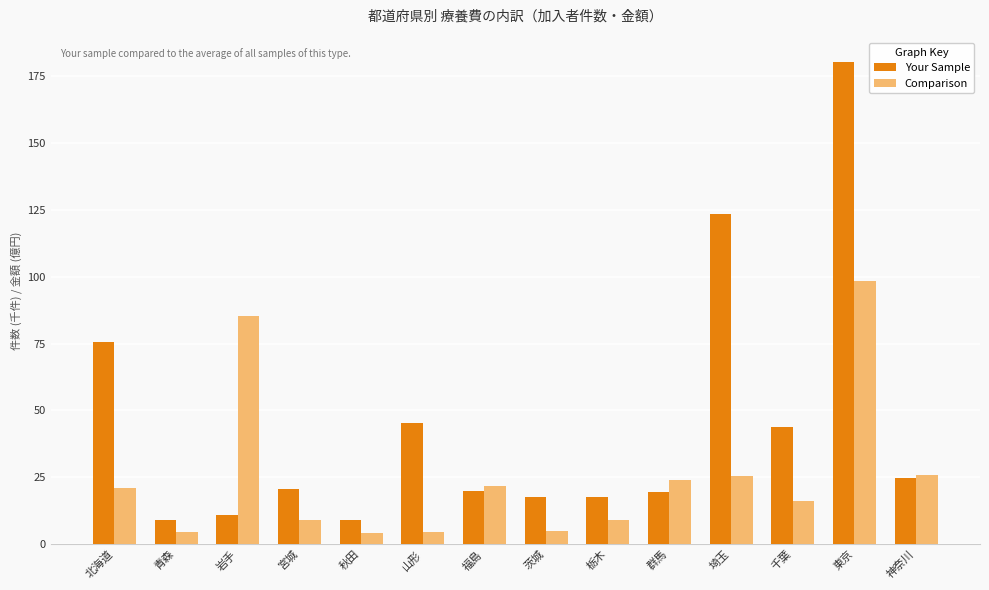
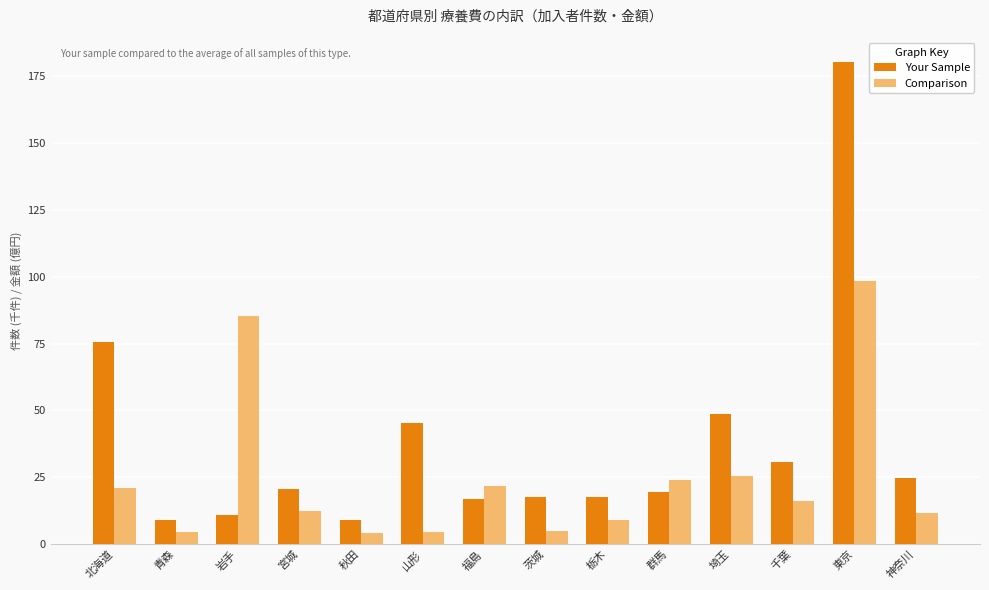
  {
    "Your Sample": {
      "北海道": 76,
      "青森": 9,
      "岩手": 11,
      "宮城": 20,
      "秋田": 9,
      "山形": 45,
-     "福島": 20,
+     "福島": 17,
      "茨城": 18,
      "栃木": 18,
      "群馬": 19,
-     "埼玉": 123,
-     "千葉": 44,
+     "埼玉": 49,
+     "千葉": 31,
      "東京": 180,
      "神奈川": 25
    },
    "Comparison": {
      "北海道": 21,
      "青森": 4,
      "岩手": 86,
-     "宮城": 9,
+     "宮城": 12,
      "秋田": 4,
      "山形": 4,
      "福島": 22,
      "茨城": 5,
      "栃木": 9,
      "群馬": 24,
      "埼玉": 25,
      "千葉": 16,
      "東京": 99,
-     "神奈川": 26
+     "神奈川": 11
    }
  }
